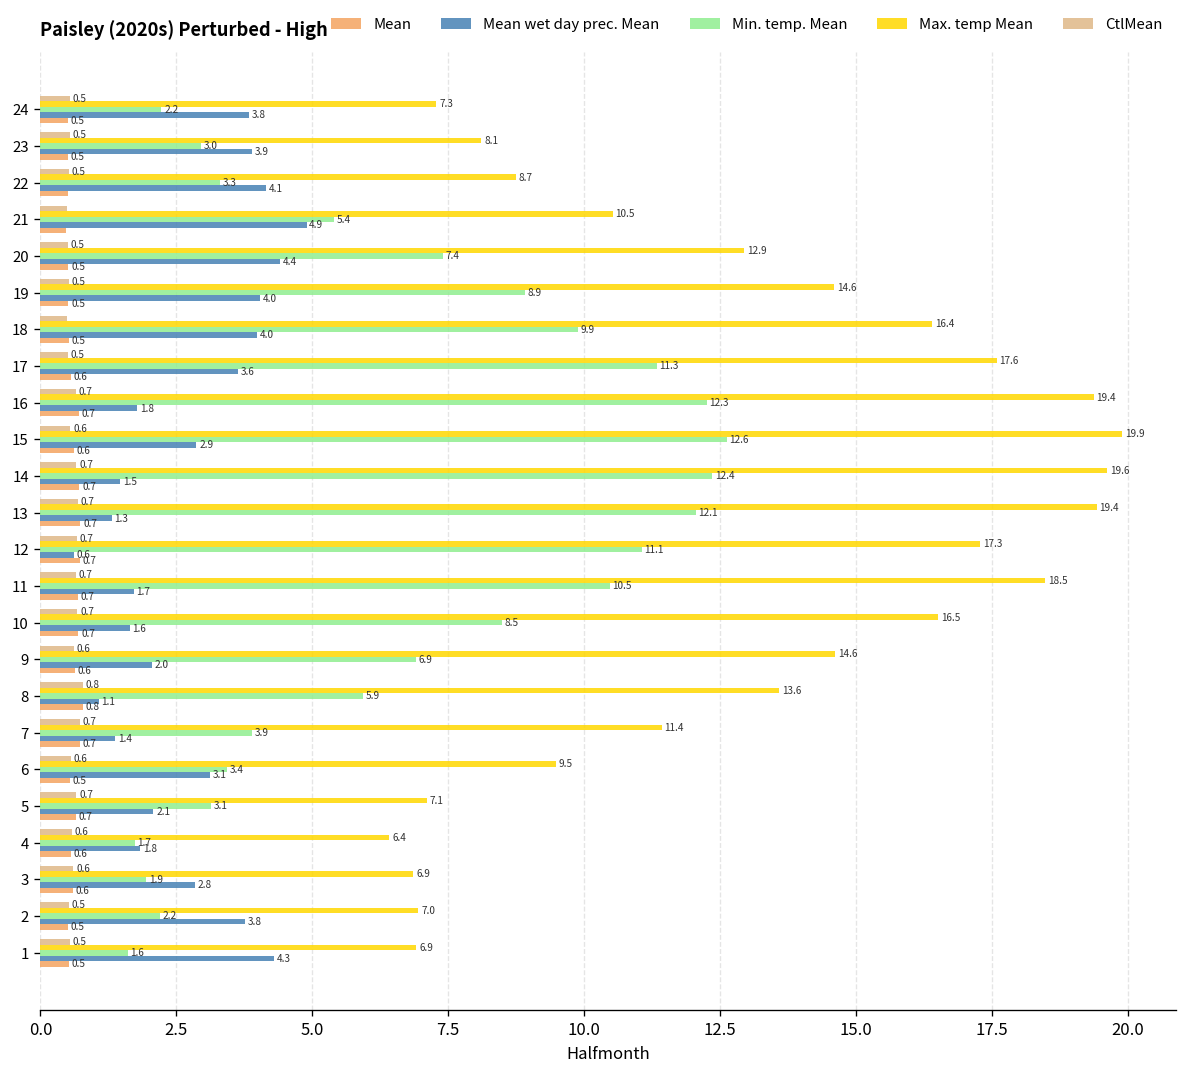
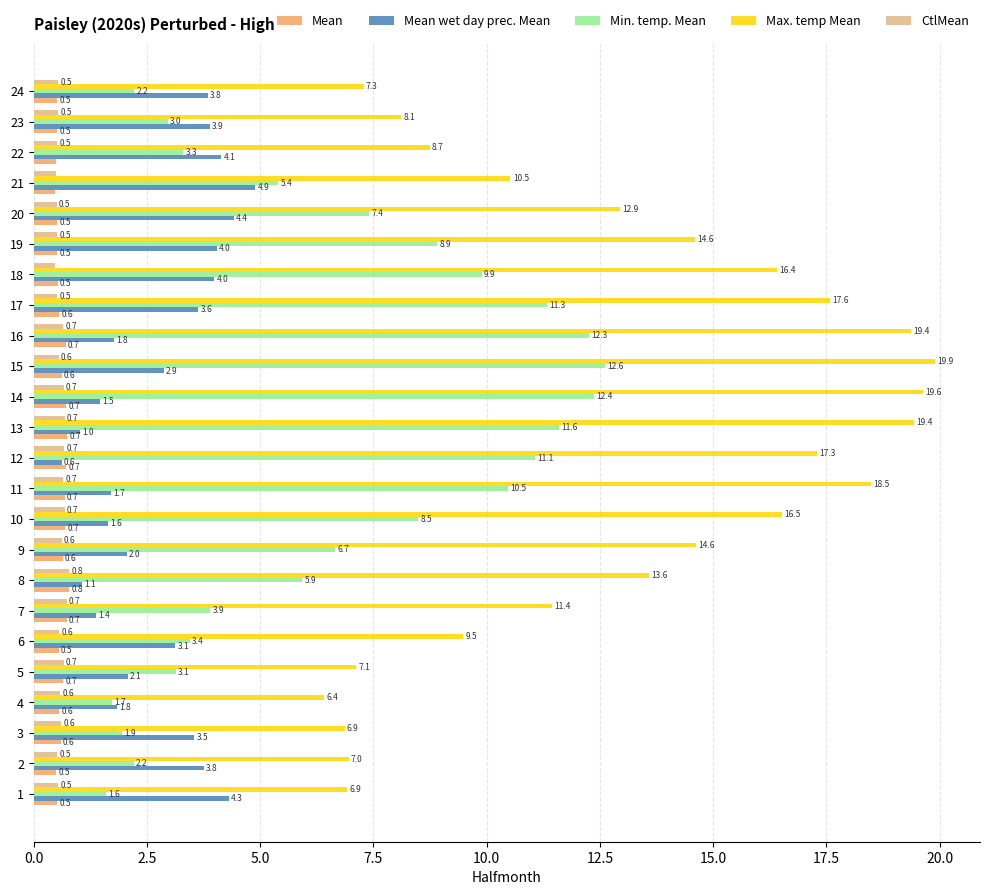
  {
    "Mean wet day prec. Mean": {
      "24": 3.8,
      "23": 3.9,
      "22": 4.1,
      "21": 4.9,
      "20": 4.4,
      "19": 4.0,
      "18": 4.0,
      "17": 3.6,
      "16": 1.8,
      "15": 2.9,
      "14": 1.5,
-     "13": 1.3,
+     "13": 1.0,
      "11": 1.7,
      "10": 1.6,
      "9": 2.0,
      "8": 1.1,
      "7": 1.4,
      "6": 3.1,
      "5": 2.1,
-     "3": 2.8,
+     "3": 3.5,
      "2": 3.8,
      "1": 4.3
    },
    "Min. temp. Mean": {
      "24": 2.2,
      "23": 3.0,
      "22": 3.3,
      "21": 5.4,
      "20": 7.4,
      "19": 8.9,
      "18": 9.9,
      "17": 11.3,
      "16": 12.3,
      "15": 12.6,
      "14": 12.4,
-     "13": 12.1,
+     "13": 11.6,
      "12": 11.1,
      "11": 10.5,
      "10": 8.5,
-     "9": 6.9,
+     "9": 6.7,
      "8": 5.9,
      "7": 3.9,
      "6": 3.4,
      "5": 3.1,
      "3": 1.9,
      "2": 2.2,
      "1": 1.6
    },
    "Max. temp Mean": {
      "24": 7.3,
      "23": 8.1,
      "22": 8.7,
      "21": 10.5,
      "20": 12.9,
      "19": 14.6,
      "18": 16.4,
      "17": 17.6,
      "16": 19.4,
      "15": 19.9,
      "14": 19.6,
      "13": 19.4,
      "12": 17.3,
      "11": 18.5,
      "10": 16.5,
      "9": 14.6,
      "8": 13.6,
      "7": 11.4,
      "6": 9.5,
      "5": 7.1,
      "4": 6.4,
      "3": 6.9,
      "2": 7.0,
      "1": 6.9
    }
  }
